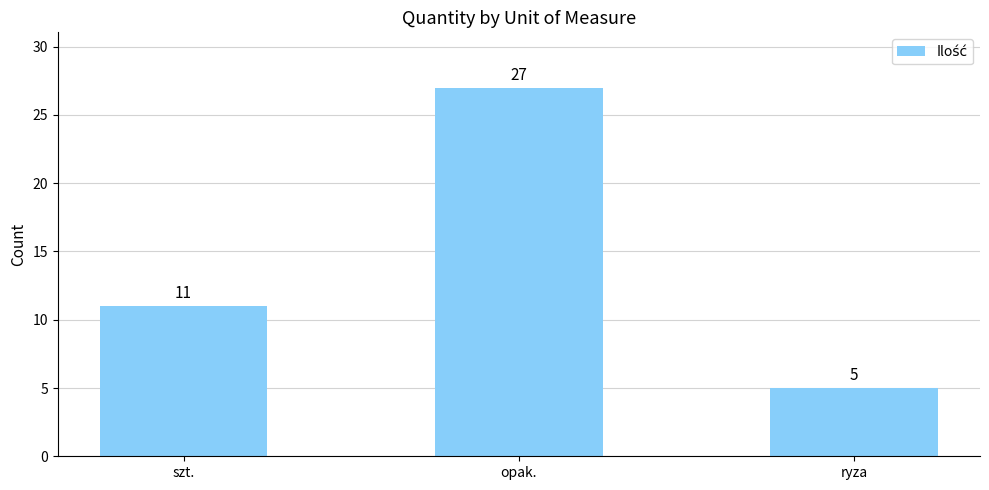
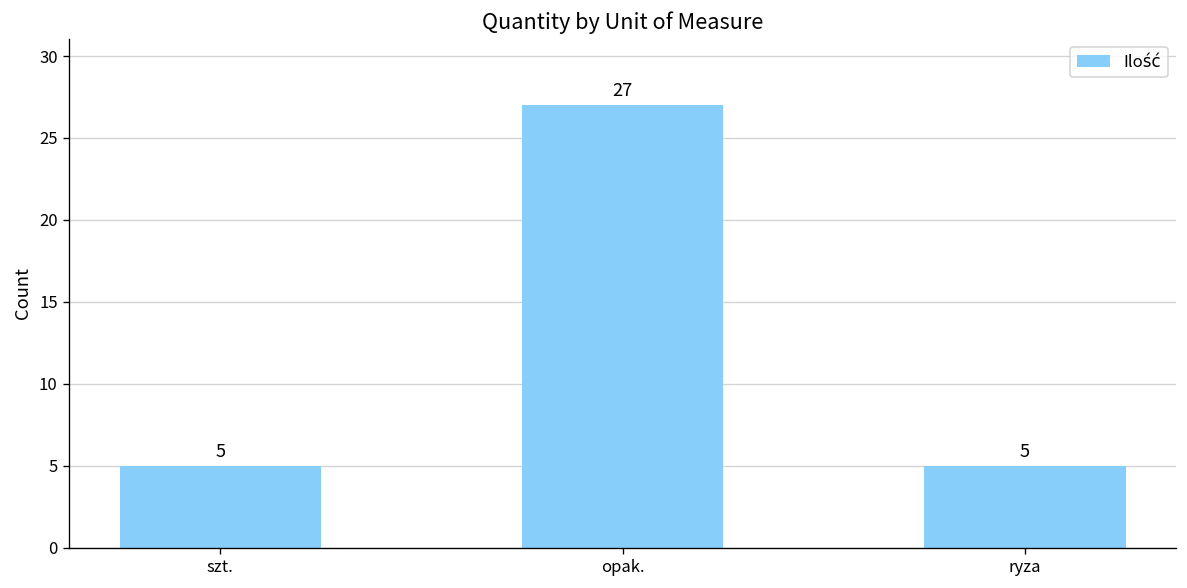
  {
-   "szt.": 11,
+   "szt.": 5,
    "opak.": 27,
    "ryza": 5
  }
